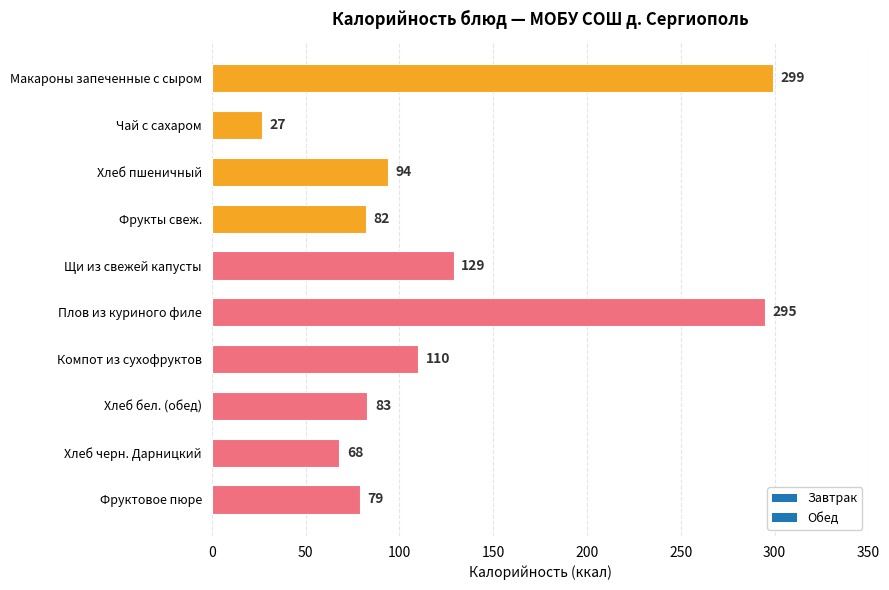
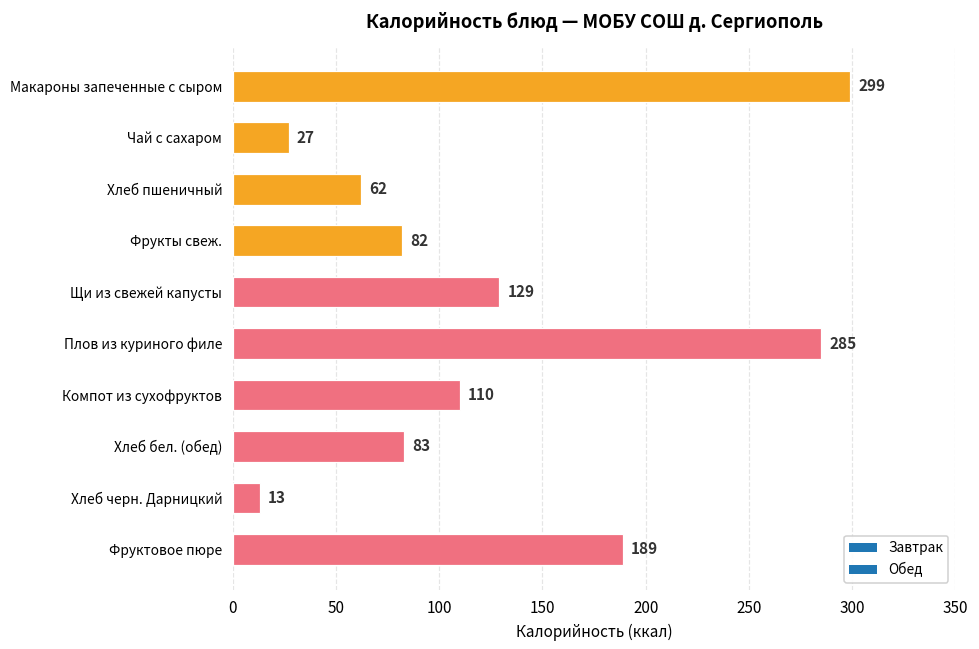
  {
    "Макароны запеченные с сыром": 299,
    "Чай с сахаром": 27,
-   "Хлеб пшеничный": 94,
+   "Хлеб пшеничный": 62,
    "Фрукты свеж.": 82,
    "Щи из свежей капусты": 129,
-   "Плов из куриного филе": 295,
+   "Плов из куриного филе": 285,
    "Компот из сухофруктов": 110,
    "Хлеб бел. (обед)": 83,
-   "Хлеб черн. Дарницкий": 68,
-   "Фруктовое пюре": 79
+   "Хлеб черн. Дарницкий": 13,
+   "Фруктовое пюре": 189
  }
